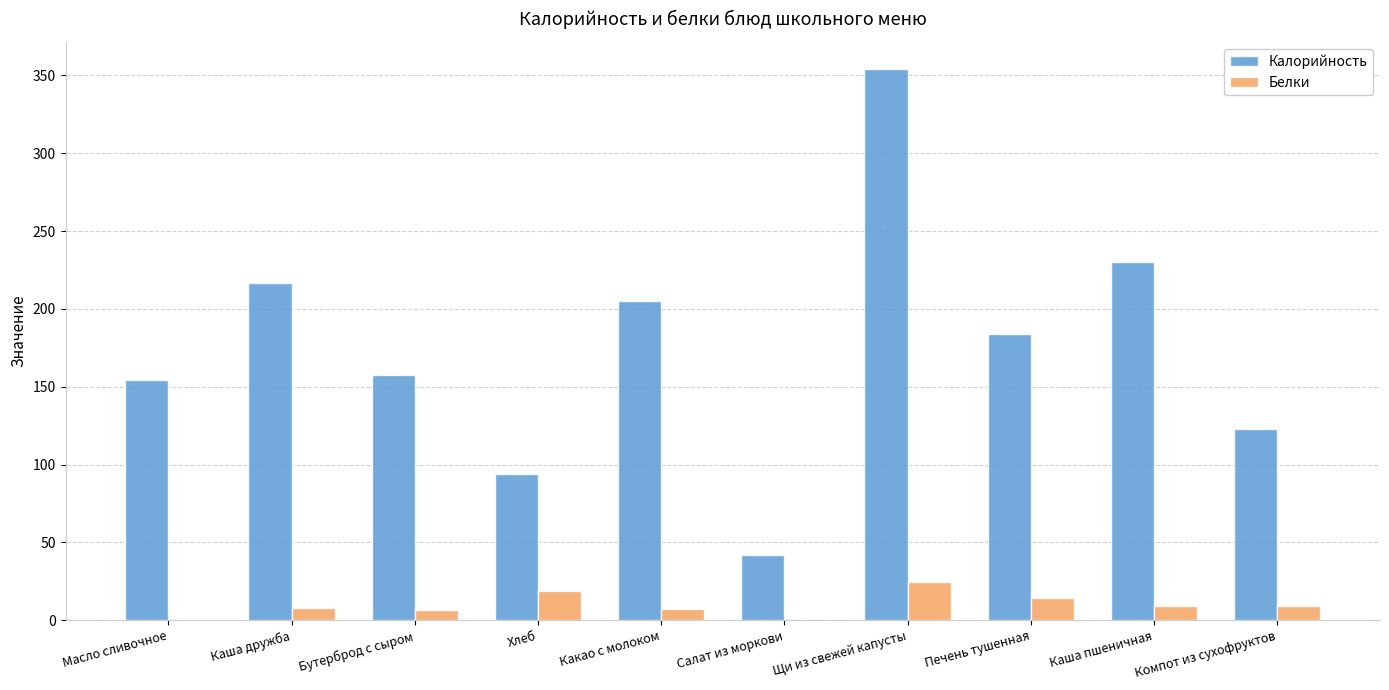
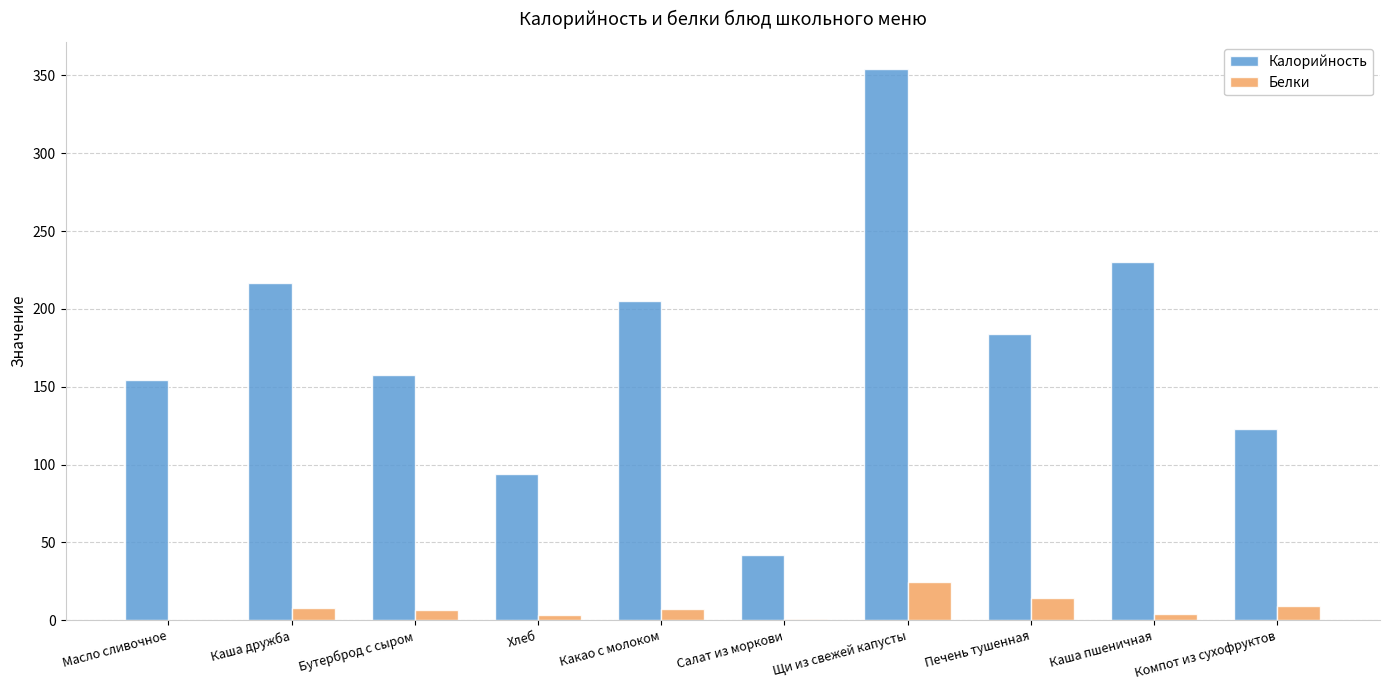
  {
    "Калорийность": {
      "Масло сливочное": 154,
      "Каша дружба": 217,
      "Бутерброд с сыром": 158,
      "Хлеб": 94,
      "Какао с молоком": 205,
      "Салат из моркови": 42,
      "Щи из свежей капусты": 354,
      "Печень тушенная": 184,
      "Каша пшеничная": 230,
      "Компот из сухофруктов": 123
    },
    "Белки": {
      "Каша дружба": 8,
      "Бутерброд с сыром": 6,
-     "Хлеб": 19,
+     "Хлеб": 3,
      "Какао с молоком": 7,
      "Щи из свежей капусты": 25,
      "Печень тушенная": 15,
-     "Каша пшеничная": 9,
+     "Каша пшеничная": 4,
      "Компот из сухофруктов": 9
    }
  }
